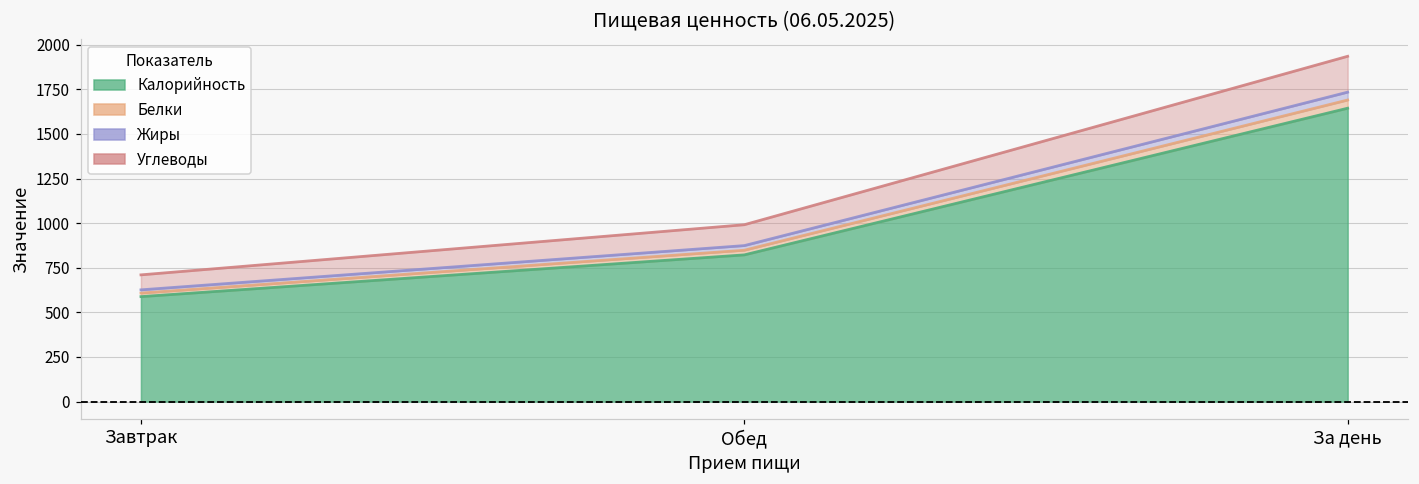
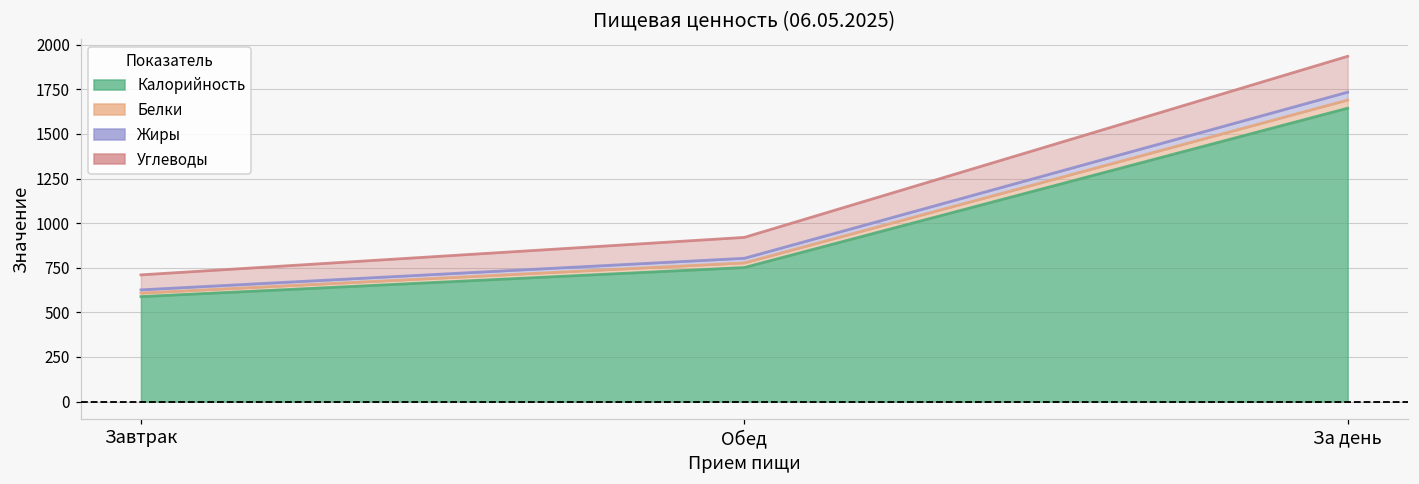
  {
    "Калорийность": {
      "Завтрак": 590,
-     "Обед": 820,
+     "Обед": 750,
      "За день": 1640
    }
  }
